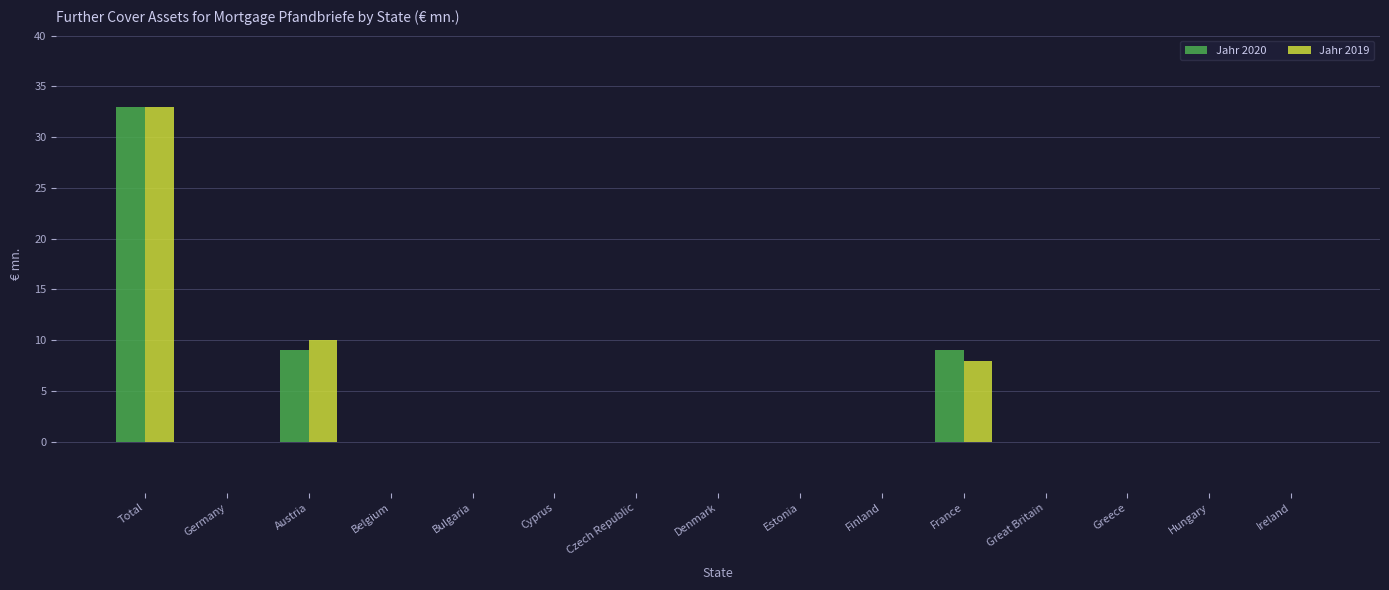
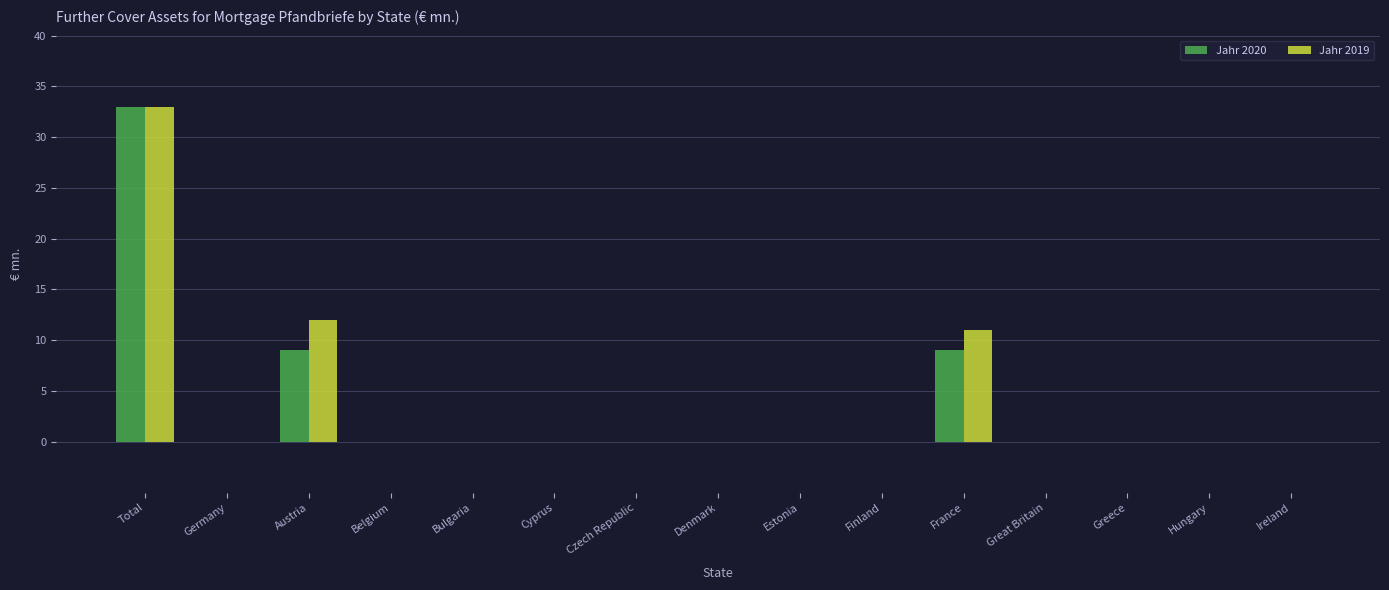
  {
    "Jahr 2020": {
      "Total": 33,
      "Germany": 0,
      "Austria": 9,
      "Belgium": 0,
      "Bulgaria": 0,
      "Cyprus": 0,
      "Czech Republic": 0,
      "Denmark": 0,
      "Estonia": 0,
      "Finland": 0,
      "France": 9,
      "Great Britain": 0,
      "Greece": 0,
      "Hungary": 0,
      "Ireland": 0
    },
    "Jahr 2019": {
      "Total": 33,
      "Germany": 0,
-     "Austria": 10,
+     "Austria": 12,
      "Belgium": 0,
      "Bulgaria": 0,
      "Cyprus": 0,
      "Czech Republic": 0,
      "Denmark": 0,
      "Estonia": 0,
      "Finland": 0,
-     "France": 8,
+     "France": 11,
      "Great Britain": 0,
      "Greece": 0,
      "Hungary": 0,
      "Ireland": 0
    }
  }
